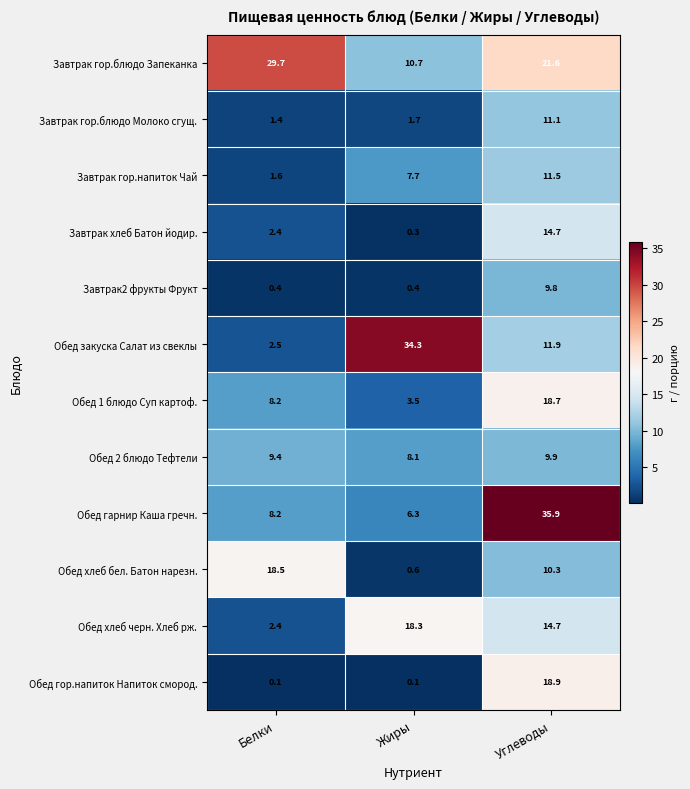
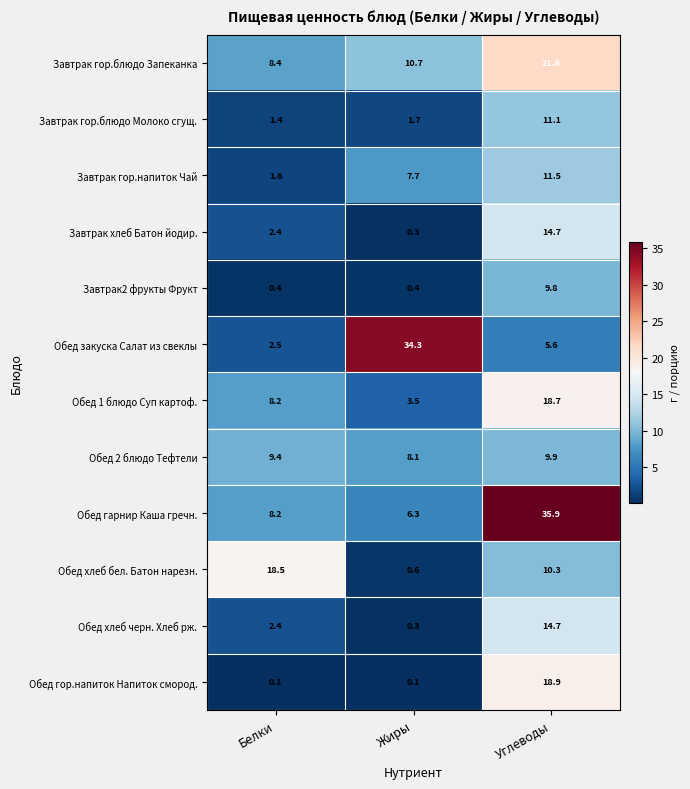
  {
    "Завтрак гор.блюдо Запеканка": {
-     "Белки": 29.7,
+     "Белки": 8.4,
      "Жиры": 10.7,
      "Углеводы": 21.6
    },
    "Завтрак гор.блюдо Молоко сгущ.": {
      "Белки": 1.4,
      "Жиры": 1.7,
      "Углеводы": 11.1
    },
    "Завтрак гор.напиток Чай": {
      "Белки": 1.6,
      "Жиры": 7.7,
      "Углеводы": 11.5
    },
    "Завтрак хлеб Батон йодир.": {
      "Белки": 2.4,
      "Жиры": 0.3,
      "Углеводы": 14.7
    },
    "Завтрак2 фрукты Фрукт": {
      "Белки": 0.4,
      "Жиры": 0.4,
      "Углеводы": 9.8
    },
    "Обед закуска Салат из свеклы": {
      "Белки": 2.5,
      "Жиры": 34.3,
-     "Углеводы": 11.9
+     "Углеводы": 5.6
    },
    "Обед 1 блюдо Суп картоф.": {
      "Белки": 8.2,
      "Жиры": 3.5,
      "Углеводы": 18.7
    },
    "Обед 2 блюдо Тефтели": {
      "Белки": 9.4,
      "Жиры": 8.1,
      "Углеводы": 9.9
    },
    "Обед гарнир Каша гречн.": {
      "Белки": 8.2,
      "Жиры": 6.3,
      "Углеводы": 35.9
    },
    "Обед хлеб бел. Батон нарезн.": {
      "Белки": 18.5,
      "Жиры": 0.6,
      "Углеводы": 10.3
    },
    "Обед хлеб черн. Хлеб рж.": {
      "Белки": 2.4,
-     "Жиры": 18.3,
+     "Жиры": 0.3,
      "Углеводы": 14.7
    },
    "Обед гор.напиток Напиток смород.": {
      "Белки": 0.1,
      "Жиры": 0.1,
      "Углеводы": 18.9
    }
  }
